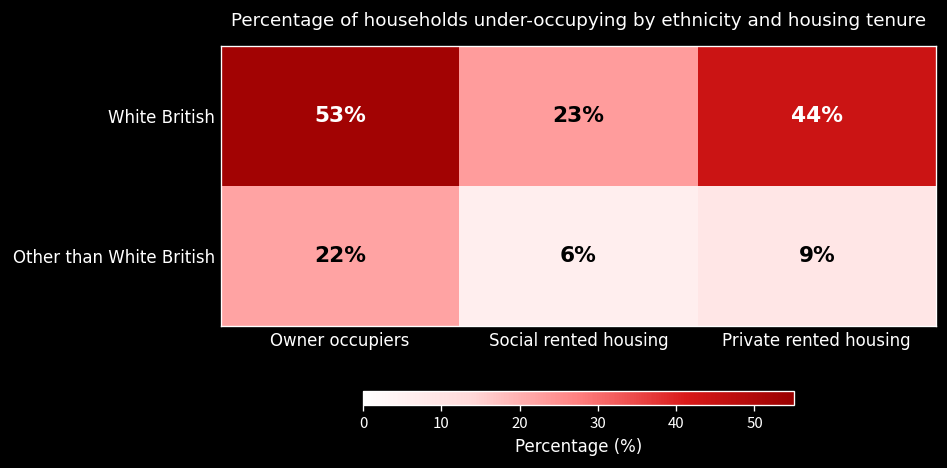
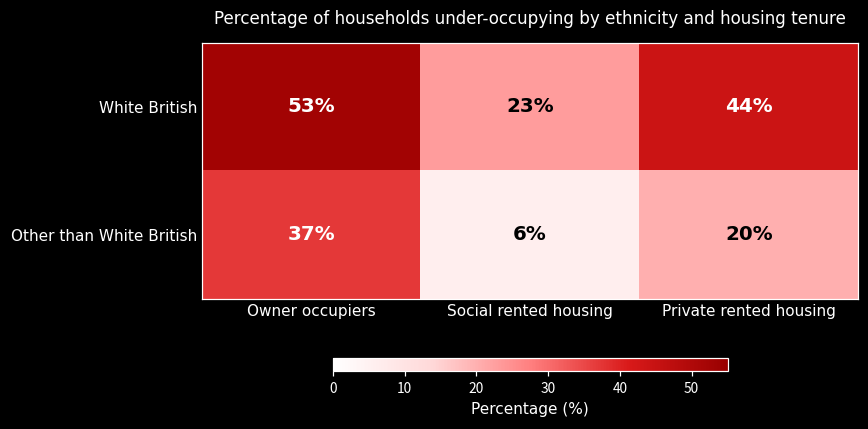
  {
    "White British": {
      "Owner occupiers": "53%",
      "Social rented housing": "23%",
      "Private rented housing": "44%"
    },
    "Other than White British": {
-     "Owner occupiers": "22%",
+     "Owner occupiers": "37%",
      "Social rented housing": "6%",
-     "Private rented housing": "9%"
+     "Private rented housing": "20%"
    }
  }
